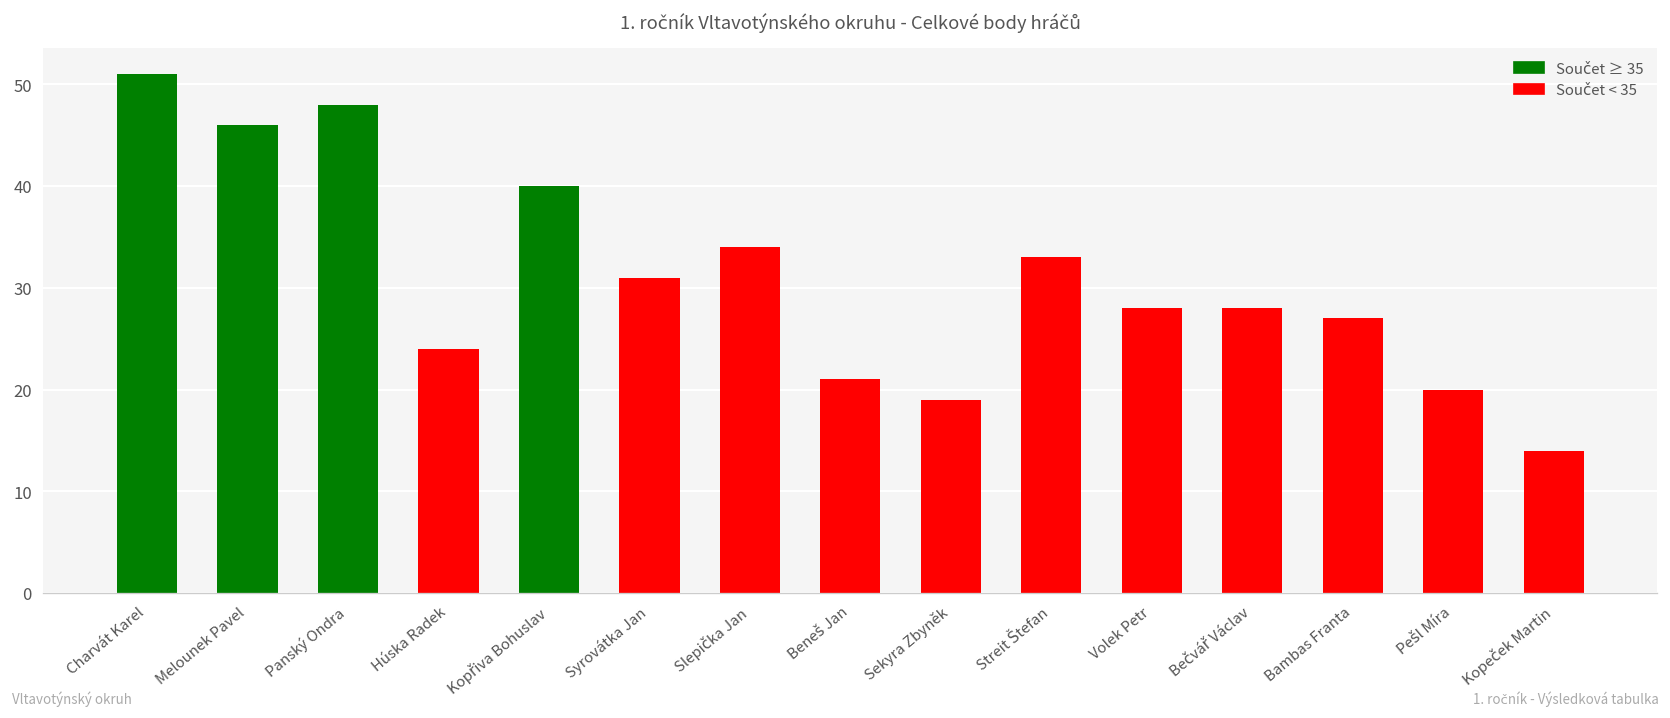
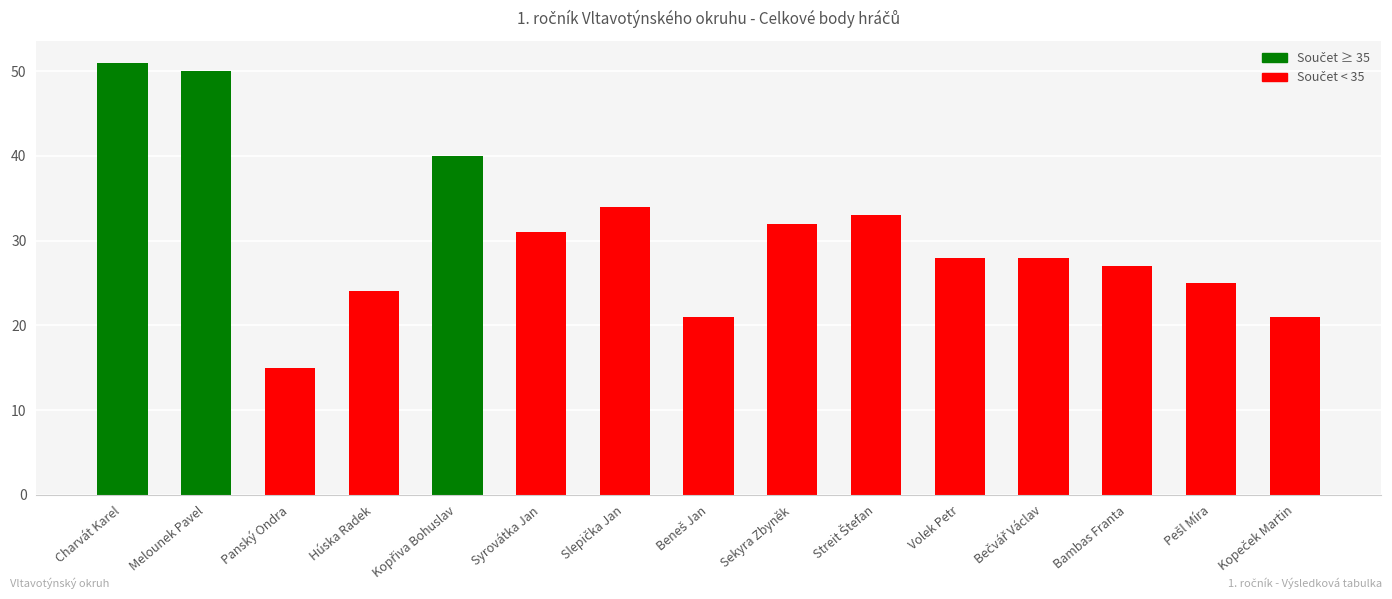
  {
    "Charvát Karel": 51,
-   "Melounek Pavel": 46,
-   "Panský Ondra": 48,
+   "Melounek Pavel": 50,
+   "Panský Ondra": 15,
    "Húska Radek": 24,
    "Kopřiva Bohuslav": 40,
    "Syrovátka Jan": 31,
    "Slepička Jan": 34,
    "Beneš Jan": 21,
-   "Sekyra Zbyněk": 19,
+   "Sekyra Zbyněk": 32,
    "Streit Štefan": 33,
    "Volek Petr": 28,
    "Bečvář Václav": 28,
    "Bambas Franta": 27,
-   "Pešl Míra": 20,
-   "Kopeček Martin": 14
+   "Pešl Míra": 25,
+   "Kopeček Martin": 21
  }
